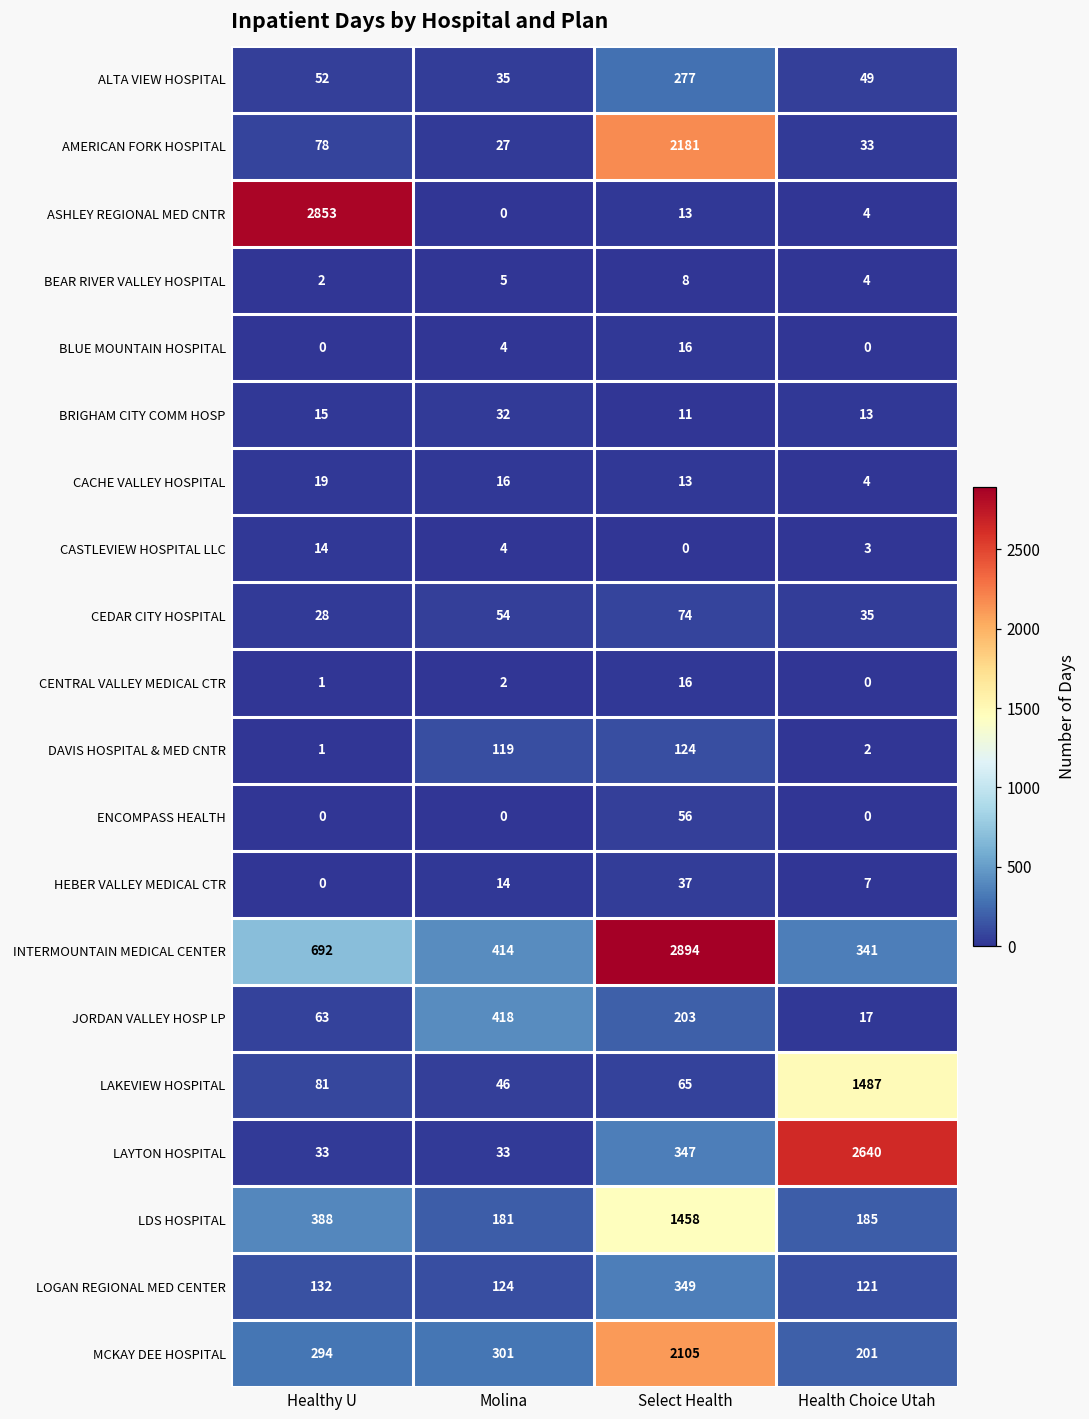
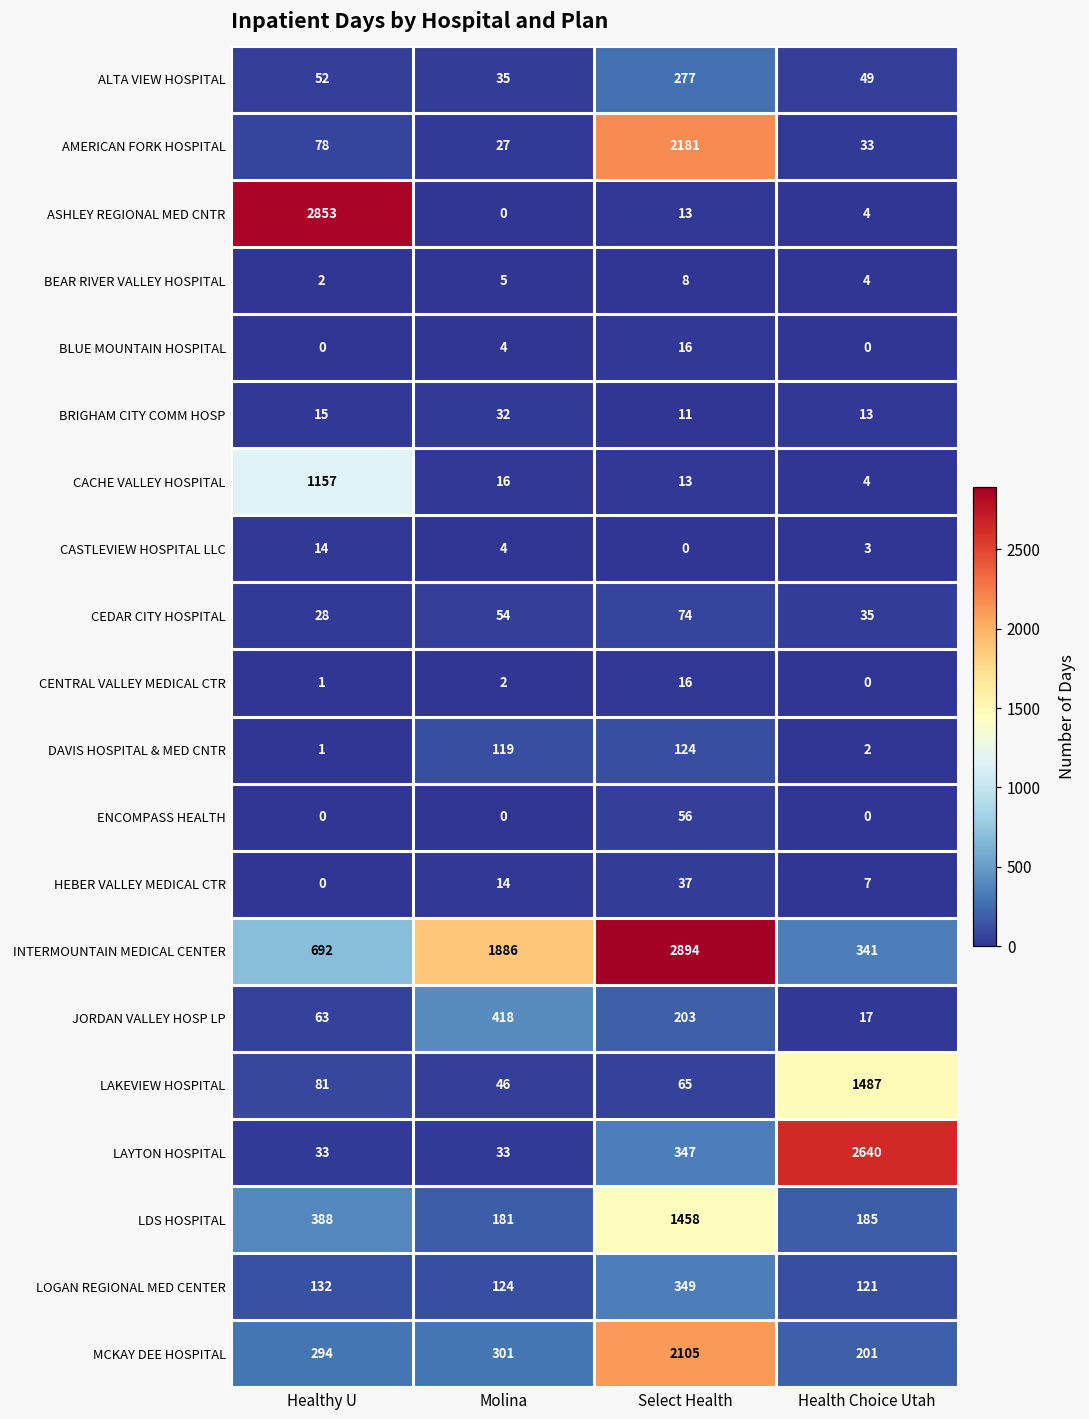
  {
    "ALTA VIEW HOSPITAL": {
      "Healthy U": 52,
      "Molina": 35,
      "Select Health": 277,
      "Health Choice Utah": 49
    },
    "AMERICAN FORK HOSPITAL": {
      "Healthy U": 78,
      "Molina": 27,
      "Select Health": 2181,
      "Health Choice Utah": 33
    },
    "ASHLEY REGIONAL MED CNTR": {
      "Healthy U": 2853,
      "Molina": 0,
      "Select Health": 13,
      "Health Choice Utah": 4
    },
    "BEAR RIVER VALLEY HOSPITAL": {
      "Healthy U": 2,
      "Molina": 5,
      "Select Health": 8,
      "Health Choice Utah": 4
    },
    "BLUE MOUNTAIN HOSPITAL": {
      "Healthy U": 0,
      "Molina": 4,
      "Select Health": 16,
      "Health Choice Utah": 0
    },
    "BRIGHAM CITY COMM HOSP": {
      "Healthy U": 15,
      "Molina": 32,
      "Select Health": 11,
      "Health Choice Utah": 13
    },
    "CACHE VALLEY HOSPITAL": {
-     "Healthy U": 19,
+     "Healthy U": 1157,
      "Molina": 16,
      "Select Health": 13,
      "Health Choice Utah": 4
    },
    "CASTLEVIEW HOSPITAL LLC": {
      "Healthy U": 14,
      "Molina": 4,
      "Select Health": 0,
      "Health Choice Utah": 3
    },
    "CEDAR CITY HOSPITAL": {
      "Healthy U": 28,
      "Molina": 54,
      "Select Health": 74,
      "Health Choice Utah": 35
    },
    "CENTRAL VALLEY MEDICAL CTR": {
      "Healthy U": 1,
      "Molina": 2,
      "Select Health": 16,
      "Health Choice Utah": 0
    },
    "DAVIS HOSPITAL & MED CNTR": {
      "Healthy U": 1,
      "Molina": 119,
      "Select Health": 124,
      "Health Choice Utah": 2
    },
    "ENCOMPASS HEALTH": {
      "Healthy U": 0,
      "Molina": 0,
      "Select Health": 56,
      "Health Choice Utah": 0
    },
    "HEBER VALLEY MEDICAL CTR": {
      "Healthy U": 0,
      "Molina": 14,
      "Select Health": 37,
      "Health Choice Utah": 7
    },
    "INTERMOUNTAIN MEDICAL CENTER": {
      "Healthy U": 692,
-     "Molina": 414,
+     "Molina": 1886,
      "Select Health": 2894,
      "Health Choice Utah": 341
    },
    "JORDAN VALLEY HOSP LP": {
      "Healthy U": 63,
      "Molina": 418,
      "Select Health": 203,
      "Health Choice Utah": 17
    },
    "LAKEVIEW HOSPITAL": {
      "Healthy U": 81,
      "Molina": 46,
      "Select Health": 65,
      "Health Choice Utah": 1487
    },
    "LAYTON HOSPITAL": {
      "Healthy U": 33,
      "Molina": 33,
      "Select Health": 347,
      "Health Choice Utah": 2640
    },
    "LDS HOSPITAL": {
      "Healthy U": 388,
      "Molina": 181,
      "Select Health": 1458,
      "Health Choice Utah": 185
    },
    "LOGAN REGIONAL MED CENTER": {
      "Healthy U": 132,
      "Molina": 124,
      "Select Health": 349,
      "Health Choice Utah": 121
    },
    "MCKAY DEE HOSPITAL": {
      "Healthy U": 294,
      "Molina": 301,
      "Select Health": 2105,
      "Health Choice Utah": 201
    }
  }
